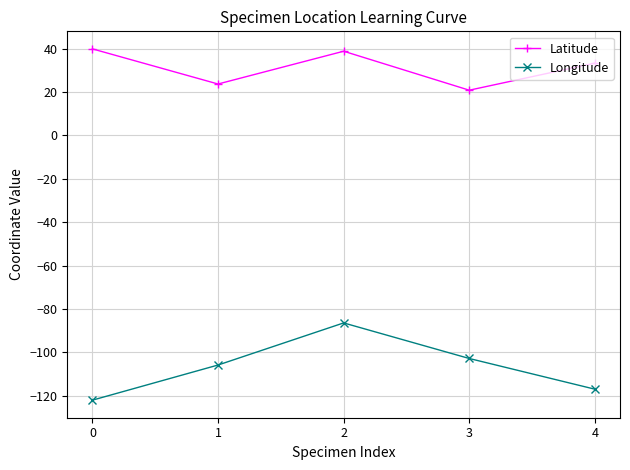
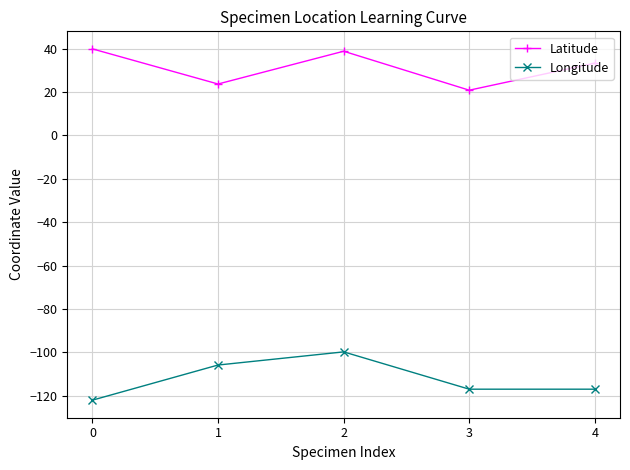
  {
    "Latitude": {
      "0": 40,
      "1": 24,
      "2": 39,
      "3": 21
    },
    "Longitude": {
      "0": -122,
      "1": -106,
-     "2": -86,
-     "3": -103,
+     "2": -100,
+     "3": -117,
      "4": -117
    }
  }
